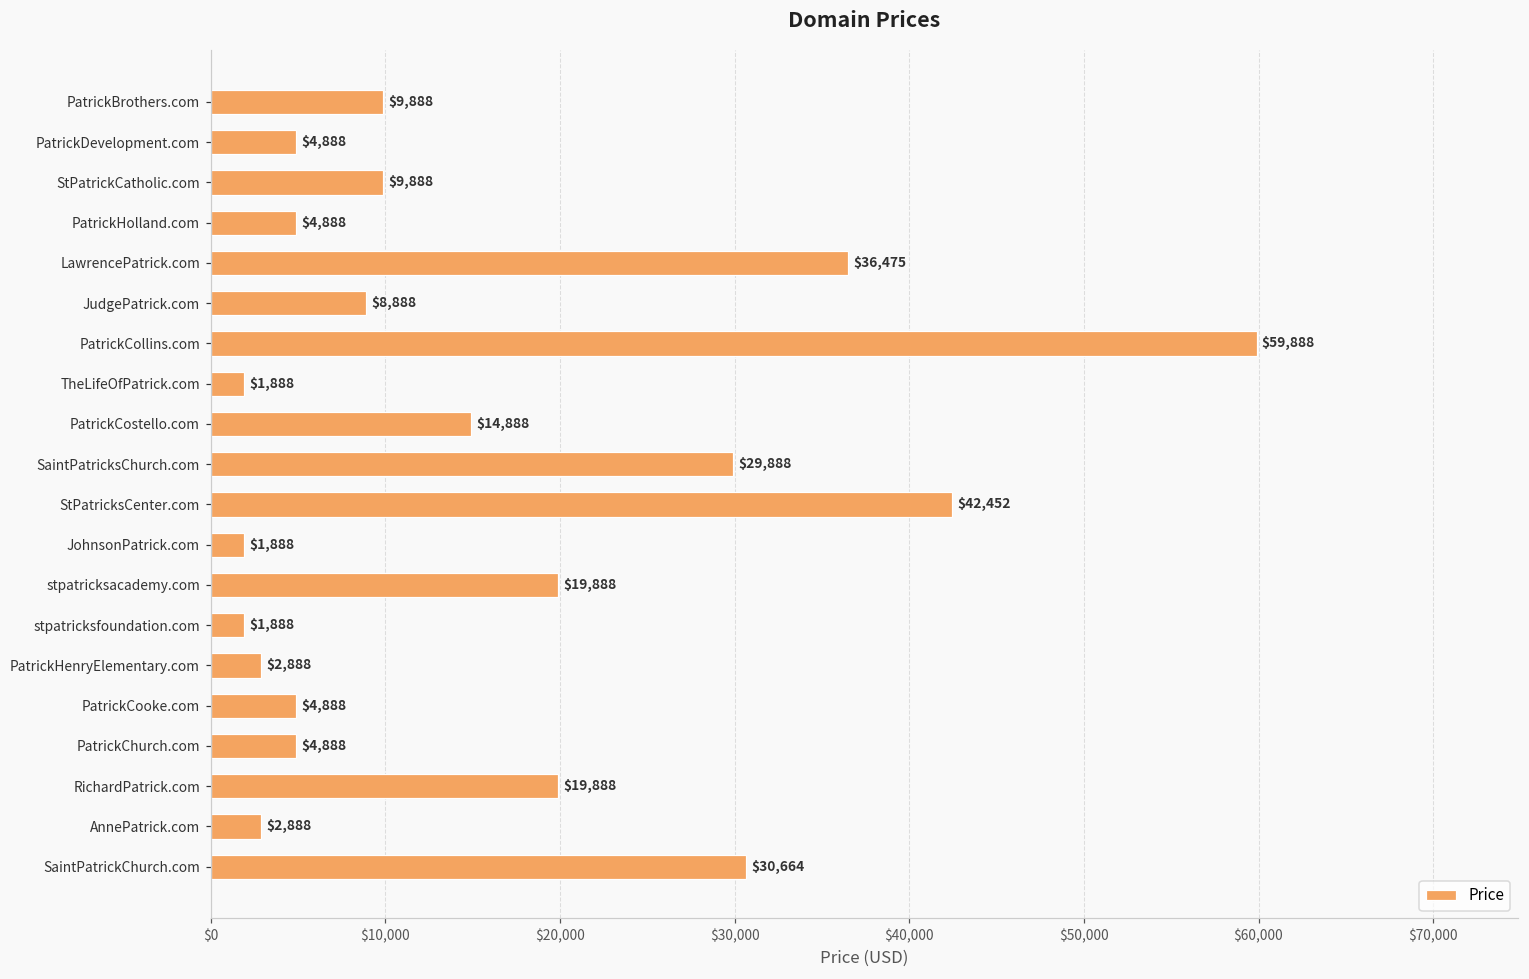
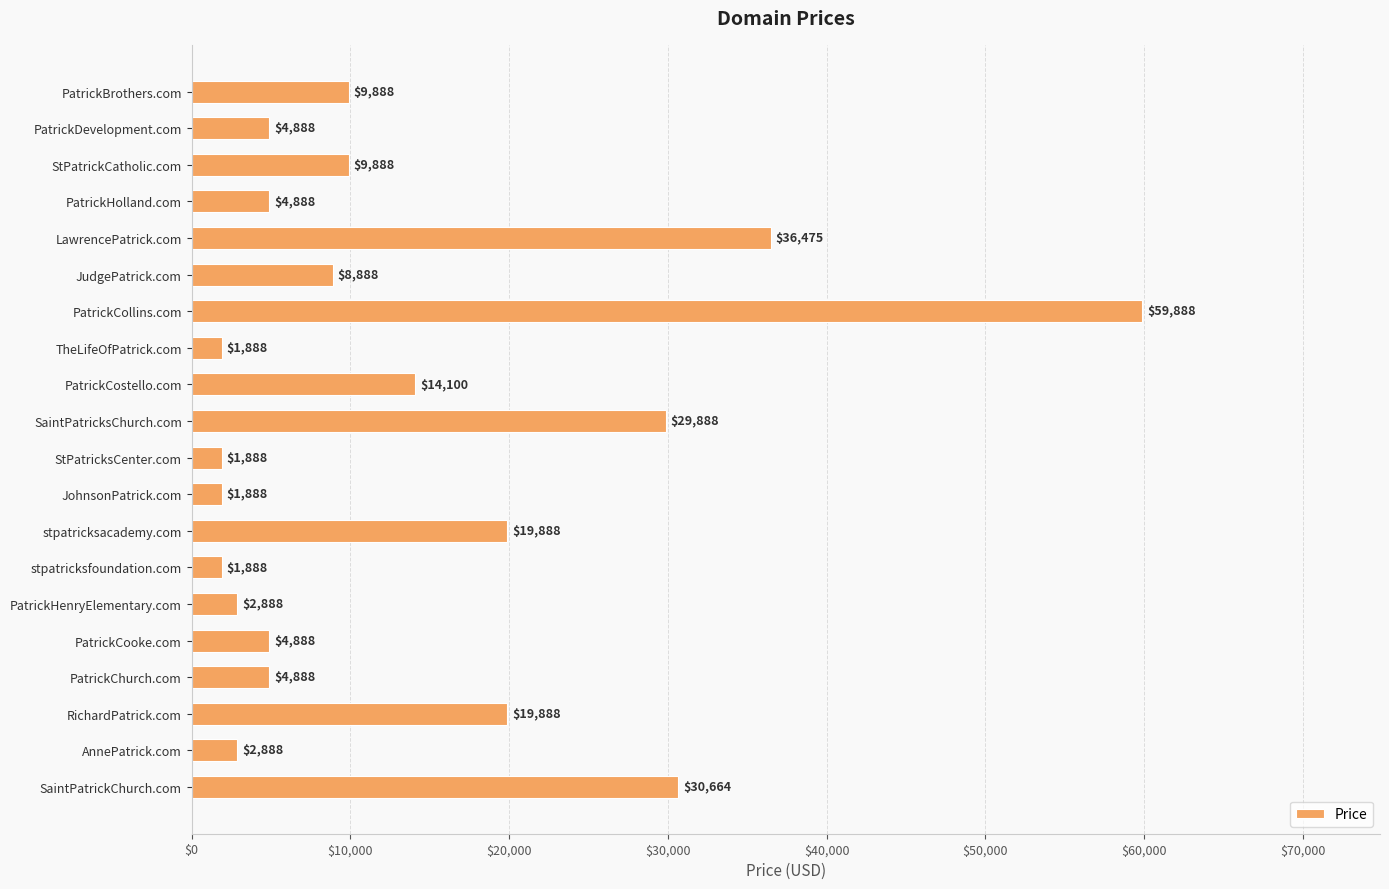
  {
    "PatrickBrothers.com": "$9,888",
    "PatrickDevelopment.com": "$4,888",
    "StPatrickCatholic.com": "$9,888",
    "PatrickHolland.com": "$4,888",
    "LawrencePatrick.com": "$36,475",
    "JudgePatrick.com": "$8,888",
    "PatrickCollins.com": "$59,888",
    "TheLifeOfPatrick.com": "$1,888",
-   "PatrickCostello.com": "$14,888",
+   "PatrickCostello.com": "$14,100",
    "SaintPatricksChurch.com": "$29,888",
-   "StPatricksCenter.com": "$42,452",
+   "StPatricksCenter.com": "$1,888",
    "JohnsonPatrick.com": "$1,888",
    "stpatricksacademy.com": "$19,888",
    "stpatricksfoundation.com": "$1,888",
    "PatrickHenryElementary.com": "$2,888",
    "PatrickCooke.com": "$4,888",
    "PatrickChurch.com": "$4,888",
    "RichardPatrick.com": "$19,888",
    "AnnePatrick.com": "$2,888",
    "SaintPatrickChurch.com": "$30,664"
  }
